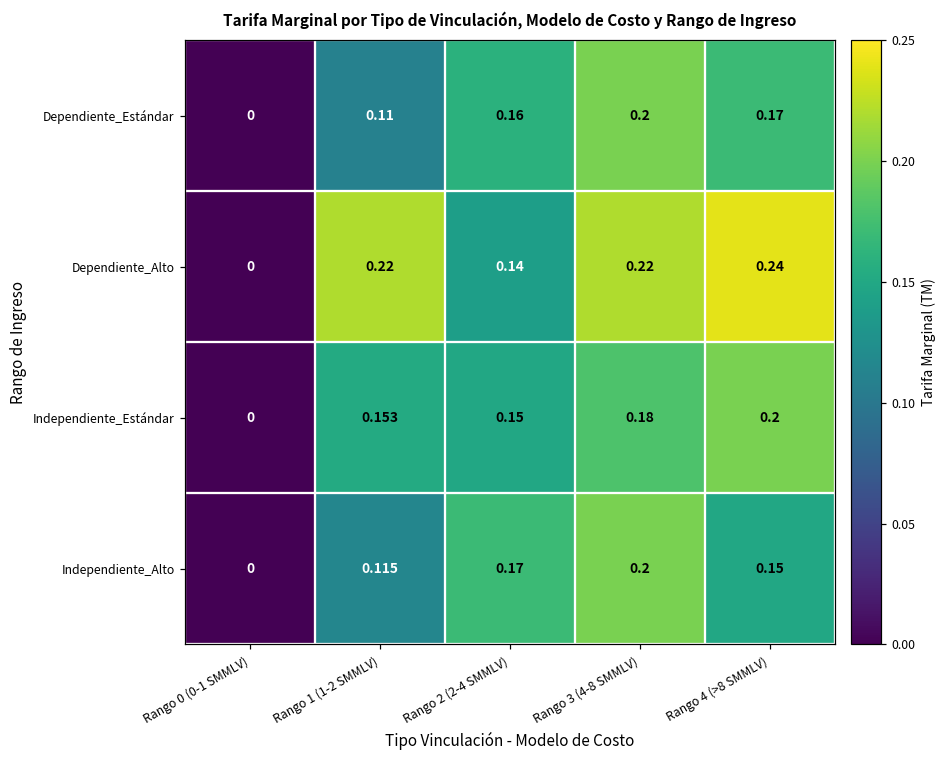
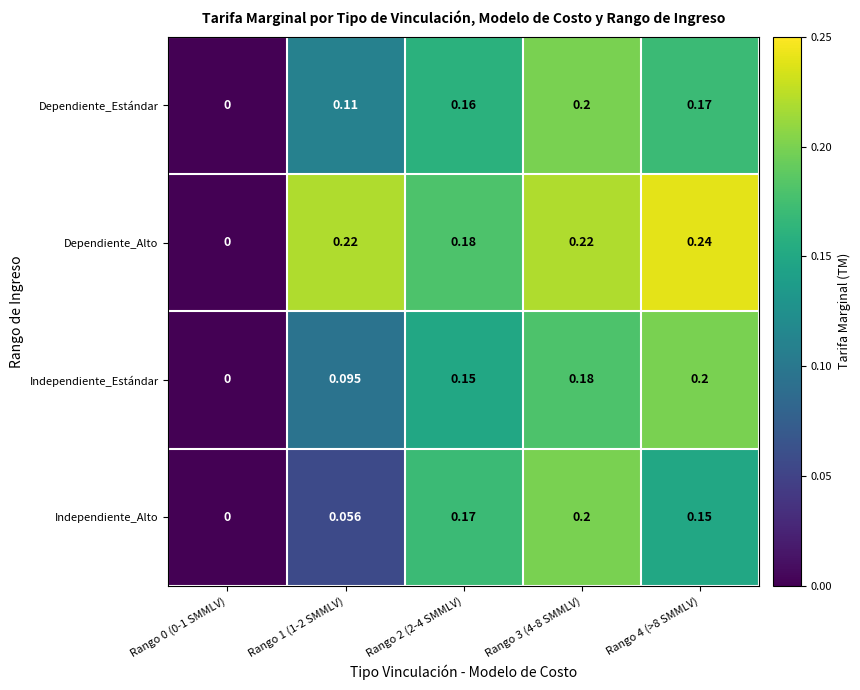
  {
    "Dependiente_Estándar": {
      "Rango 0 (0-1 SMMLV)": 0,
      "Rango 1 (1-2 SMMLV)": 0.11,
      "Rango 2 (2-4 SMMLV)": 0.16,
      "Rango 3 (4-8 SMMLV)": 0.2,
      "Rango 4 (>8 SMMLV)": 0.17
    },
    "Dependiente_Alto": {
      "Rango 0 (0-1 SMMLV)": 0,
      "Rango 1 (1-2 SMMLV)": 0.22,
-     "Rango 2 (2-4 SMMLV)": 0.14,
+     "Rango 2 (2-4 SMMLV)": 0.18,
      "Rango 3 (4-8 SMMLV)": 0.22,
      "Rango 4 (>8 SMMLV)": 0.24
    },
    "Independiente_Estándar": {
      "Rango 0 (0-1 SMMLV)": 0,
-     "Rango 1 (1-2 SMMLV)": 0.153,
+     "Rango 1 (1-2 SMMLV)": 0.095,
      "Rango 2 (2-4 SMMLV)": 0.15,
      "Rango 3 (4-8 SMMLV)": 0.18,
      "Rango 4 (>8 SMMLV)": 0.2
    },
    "Independiente_Alto": {
      "Rango 0 (0-1 SMMLV)": 0,
-     "Rango 1 (1-2 SMMLV)": 0.115,
+     "Rango 1 (1-2 SMMLV)": 0.056,
      "Rango 2 (2-4 SMMLV)": 0.17,
      "Rango 3 (4-8 SMMLV)": 0.2,
      "Rango 4 (>8 SMMLV)": 0.15
    }
  }
